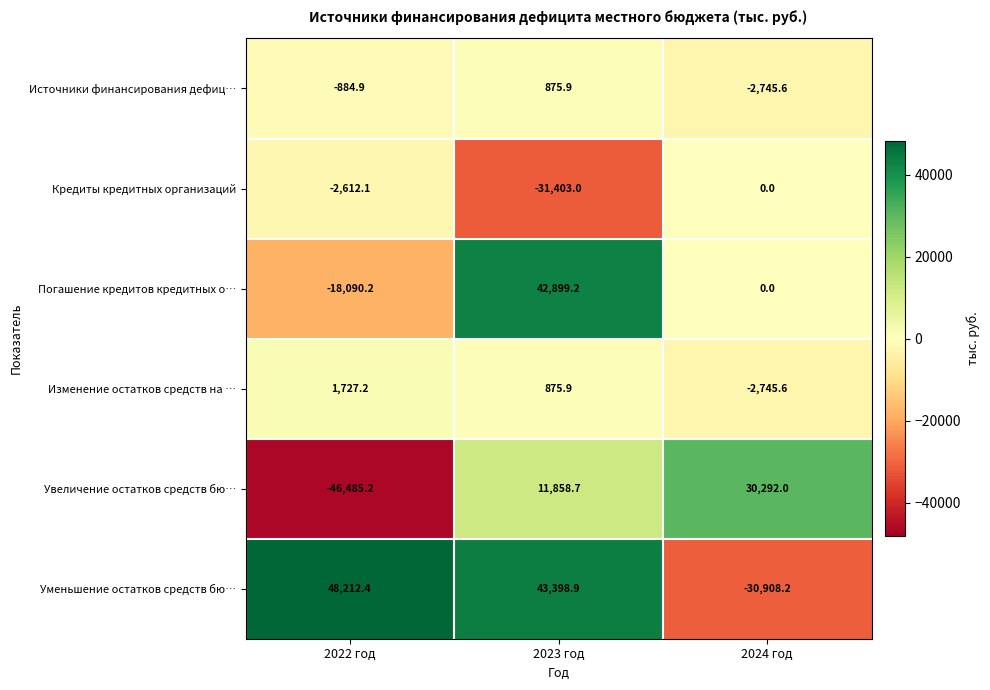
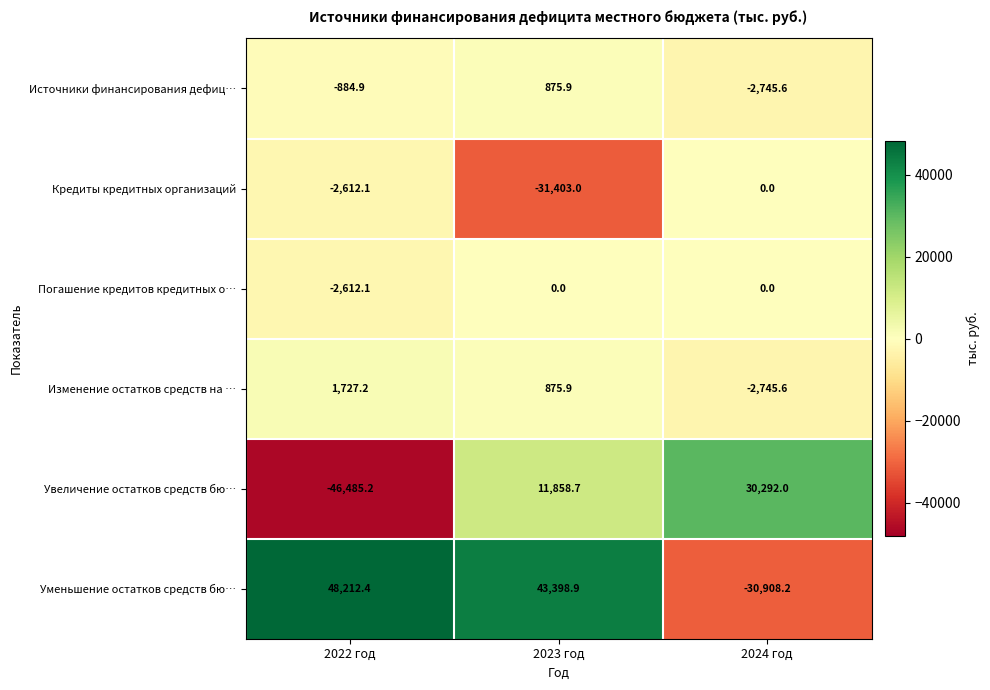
  {
    "Источники финансирования дефиц…": {
      "2022 год": "-884.9",
      "2023 год": "875.9",
      "2024 год": "-2,745.6"
    },
    "Кредиты кредитных организаций": {
      "2022 год": "-2,612.1",
      "2023 год": "-31,403.0",
      "2024 год": "0.0"
    },
    "Погашение кредитов кредитных о…": {
-     "2022 год": "-18,090.2",
-     "2023 год": "42,899.2",
+     "2022 год": "-2,612.1",
+     "2023 год": "0.0",
      "2024 год": "0.0"
    },
    "Изменение остатков средств на …": {
      "2022 год": "1,727.2",
      "2023 год": "875.9",
      "2024 год": "-2,745.6"
    },
    "Увеличение остатков средств бю…": {
      "2022 год": "-46,485.2",
      "2023 год": "11,858.7",
      "2024 год": "30,292.0"
    },
    "Уменьшение остатков средств бю…": {
      "2022 год": "48,212.4",
      "2023 год": "43,398.9",
      "2024 год": "-30,908.2"
    }
  }
